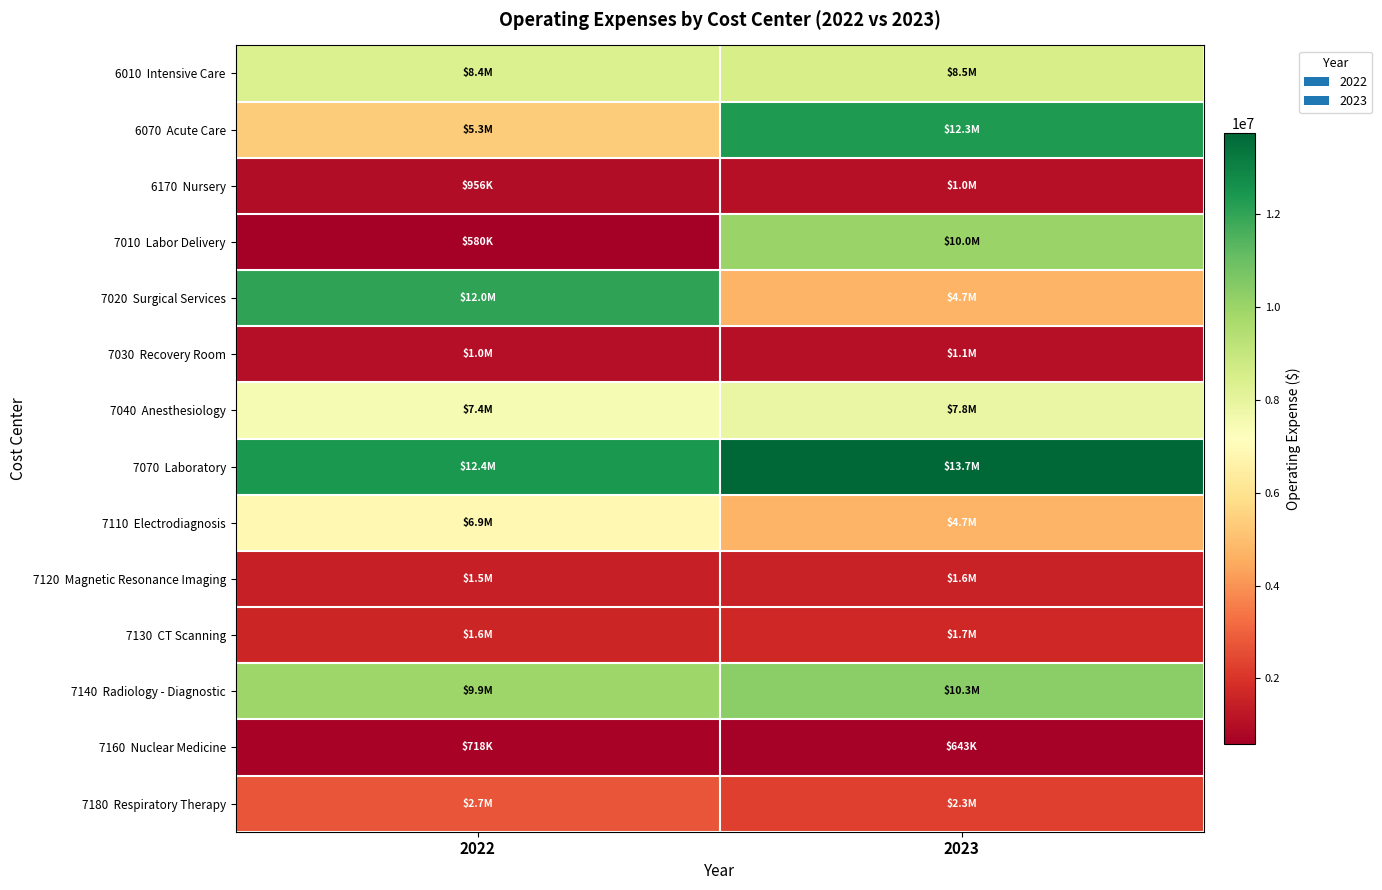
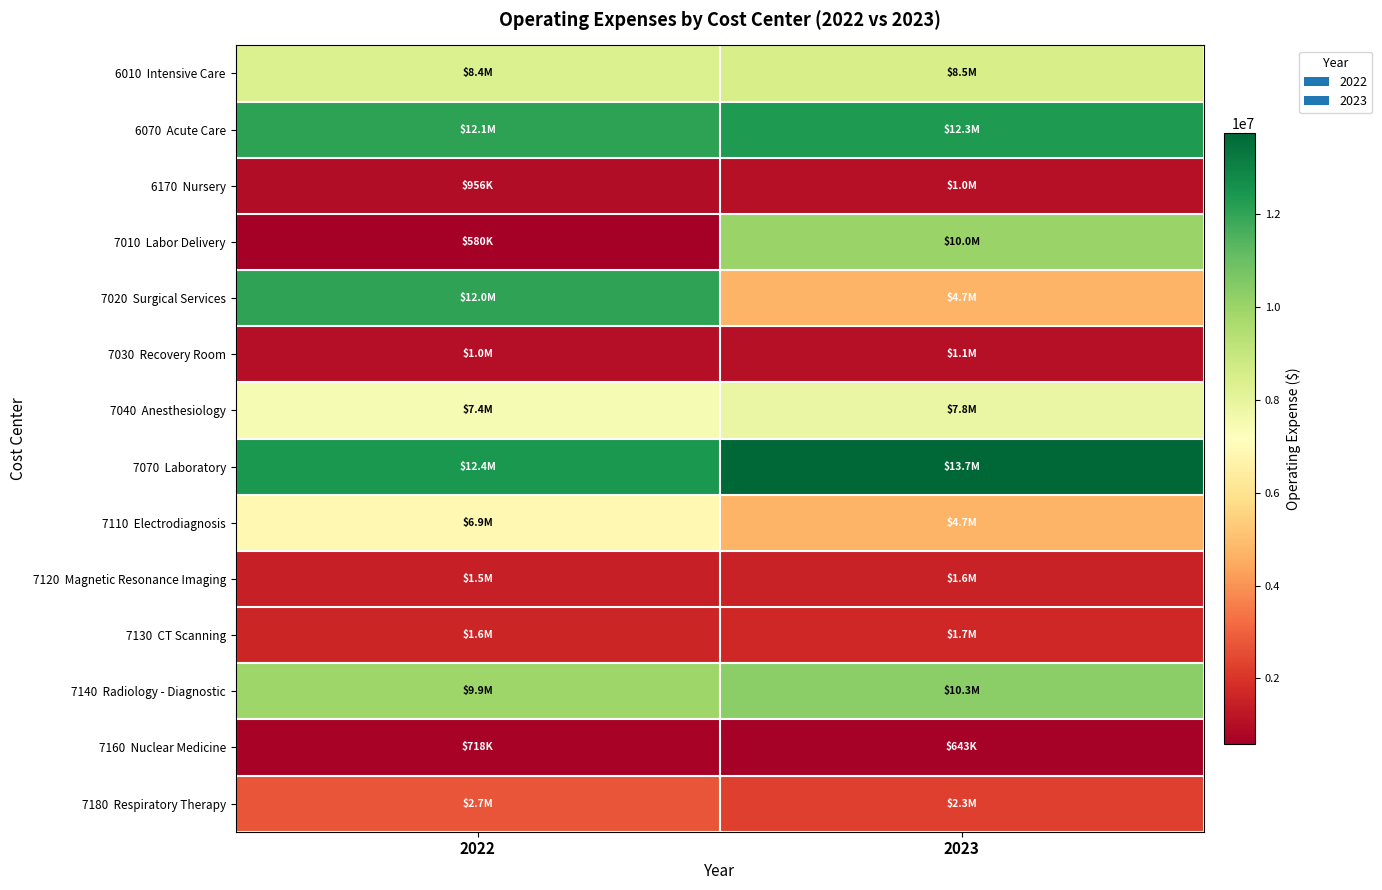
  {
    "6010 Intensive Care": {
      "2022": "$8.4M",
      "2023": "$8.5M"
    },
    "6070 Acute Care": {
-     "2022": "$5.3M",
+     "2022": "$12.1M",
      "2023": "$12.3M"
    },
    "6170 Nursery": {
      "2022": "$956K",
      "2023": "$1.0M"
    },
    "7010 Labor Delivery": {
      "2022": "$580K",
      "2023": "$10.0M"
    },
    "7020 Surgical Services": {
      "2022": "$12.0M",
      "2023": "$4.7M"
    },
    "7030 Recovery Room": {
      "2022": "$1.0M",
      "2023": "$1.1M"
    },
    "7040 Anesthesiology": {
      "2022": "$7.4M",
      "2023": "$7.8M"
    },
    "7070 Laboratory": {
      "2022": "$12.4M",
      "2023": "$13.7M"
    },
    "7110 Electrodiagnosis": {
      "2022": "$6.9M",
      "2023": "$4.7M"
    },
    "7120 Magnetic Resonance Imaging": {
      "2022": "$1.5M",
      "2023": "$1.6M"
    },
    "7130 CT Scanning": {
      "2022": "$1.6M",
      "2023": "$1.7M"
    },
    "7140 Radiology - Diagnostic": {
      "2022": "$9.9M",
      "2023": "$10.3M"
    },
    "7160 Nuclear Medicine": {
      "2022": "$718K",
      "2023": "$643K"
    },
    "7180 Respiratory Therapy": {
      "2022": "$2.7M",
      "2023": "$2.3M"
    }
  }
